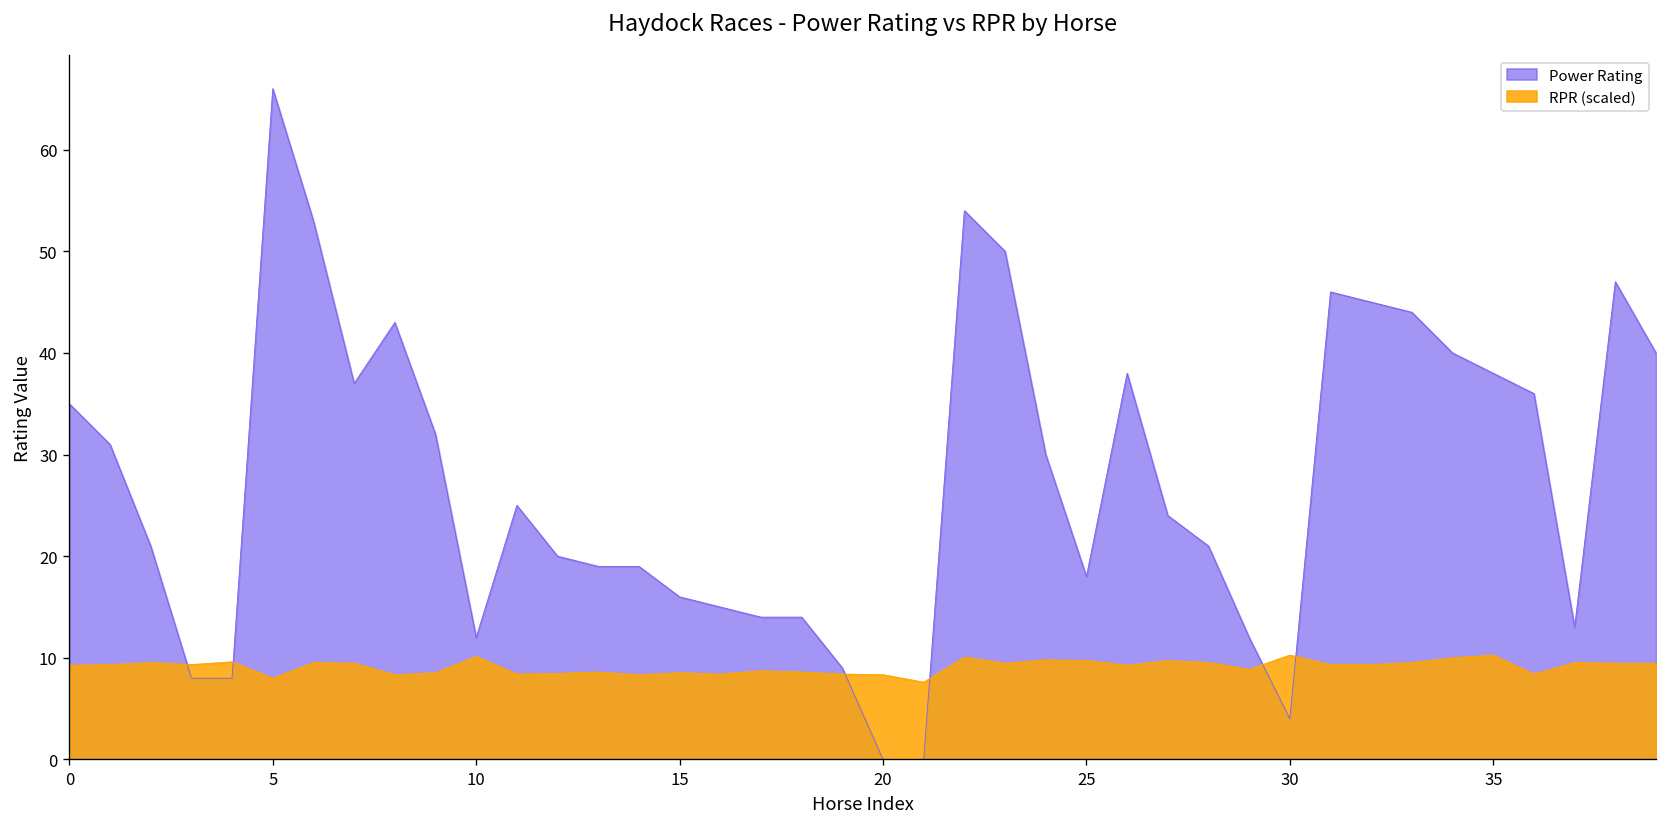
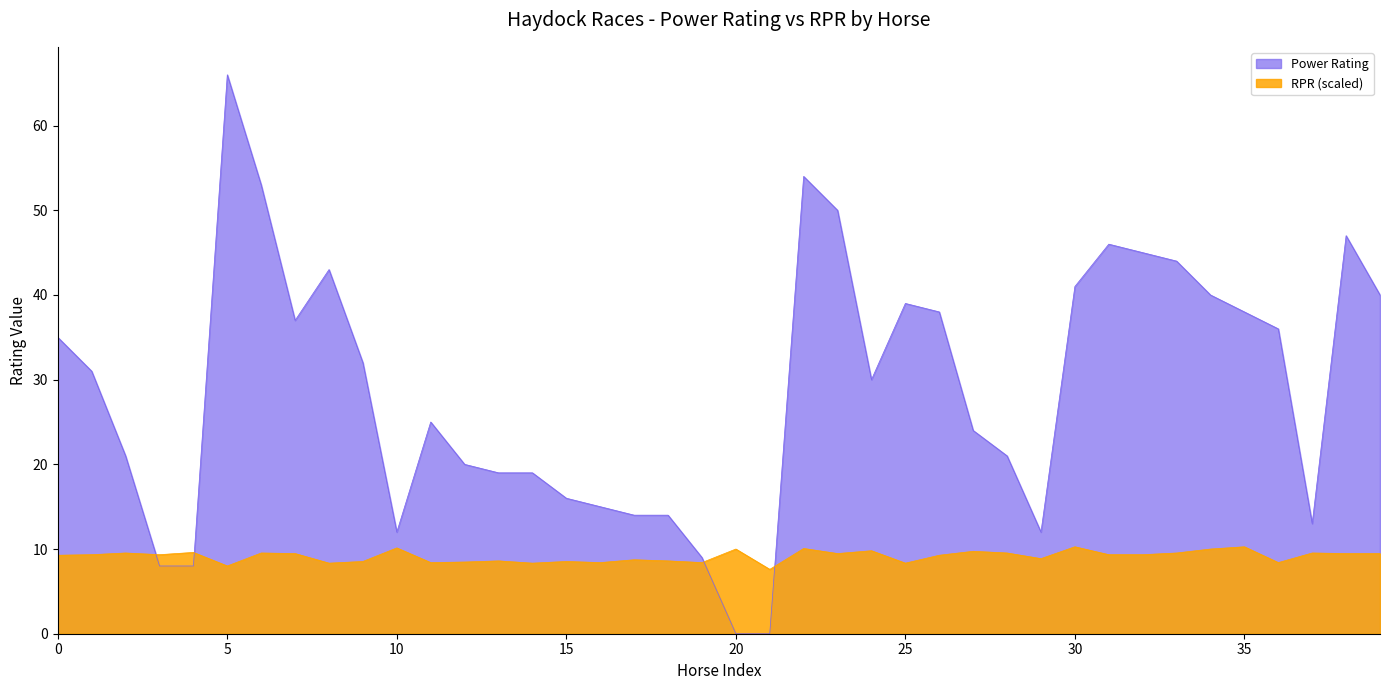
  {
    "Power Rating": {
      "0": 35,
      "5": 66,
      "10": 12,
      "15": 16,
      "20": 0,
-     "25": 18,
-     "30": 4,
+     "25": 39,
+     "30": 41,
      "35": 38
    },
    "RPR (scaled)": {
      "0": 9,
      "5": 8,
      "10": 10,
      "15": 9,
-     "20": 8,
-     "25": 10,
+     "20": 10,
+     "25": 8,
      "30": 10,
      "35": 10
    }
  }
